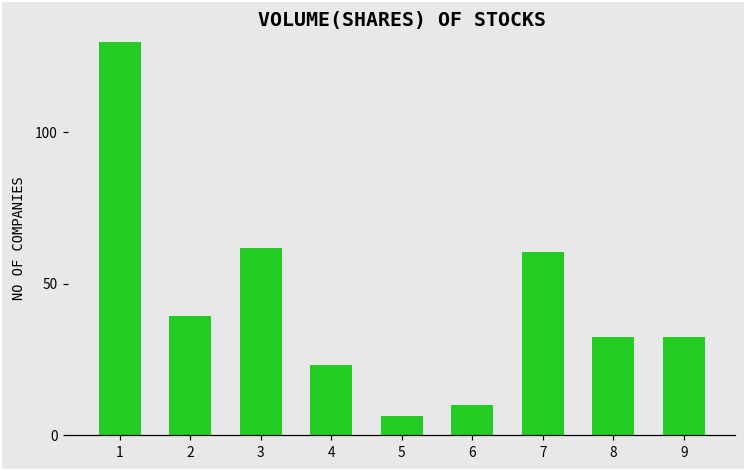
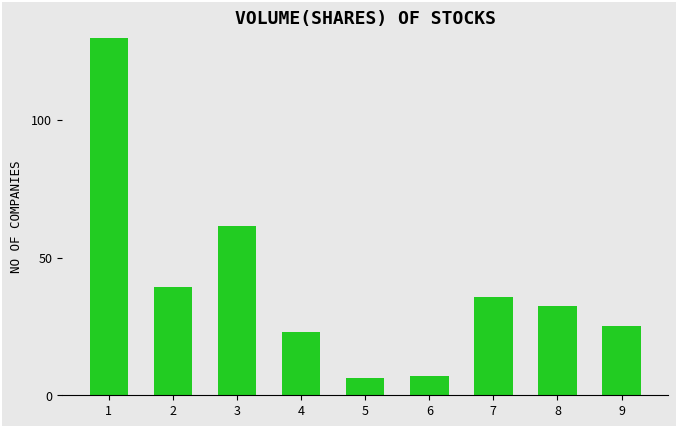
  {
    "1": 130,
    "2": 39,
    "3": 62,
    "4": 23,
    "5": 6,
-   "6": 10,
-   "7": 61,
+   "6": 7,
+   "7": 36,
    "8": 32,
-   "9": 32
+   "9": 25
  }
